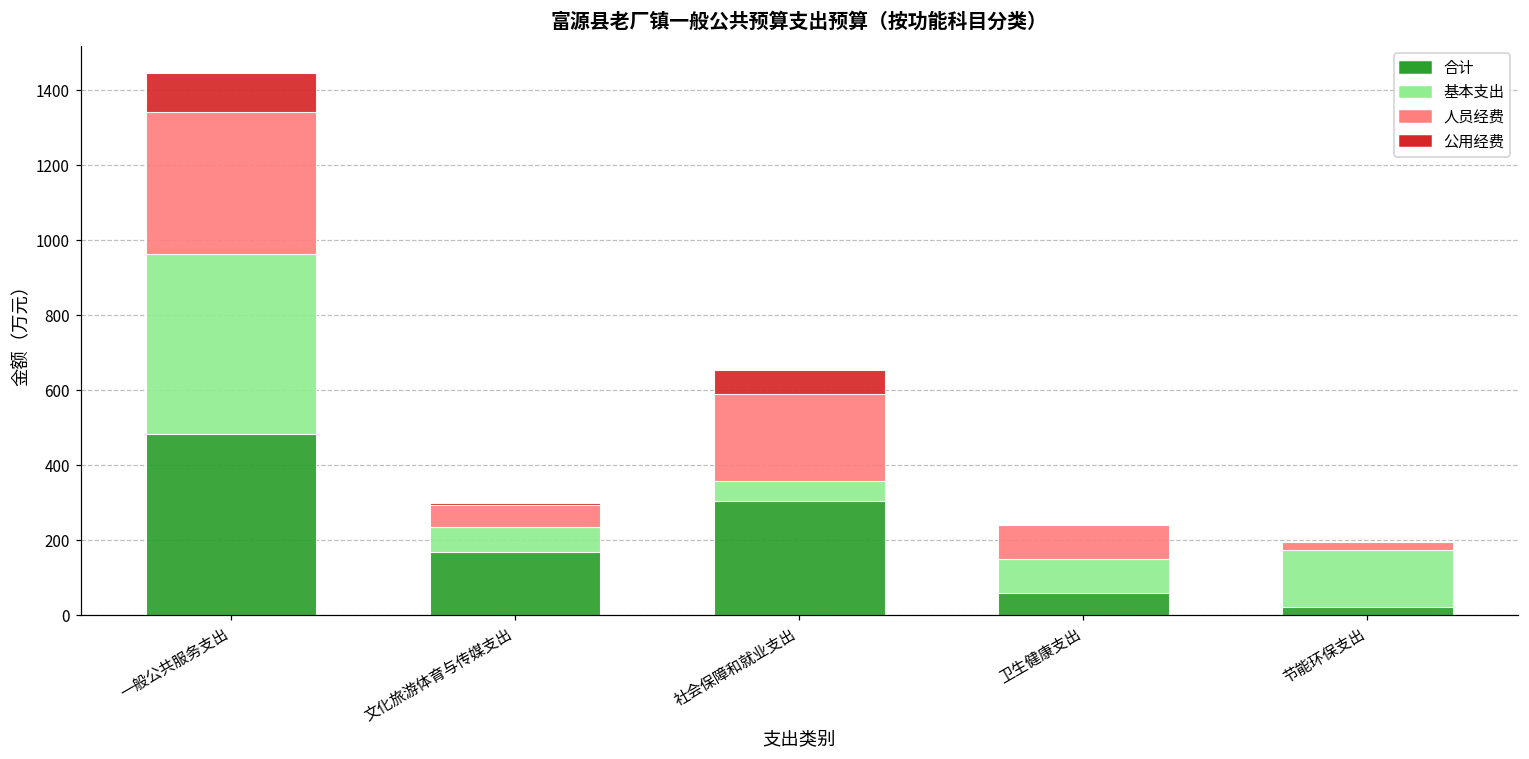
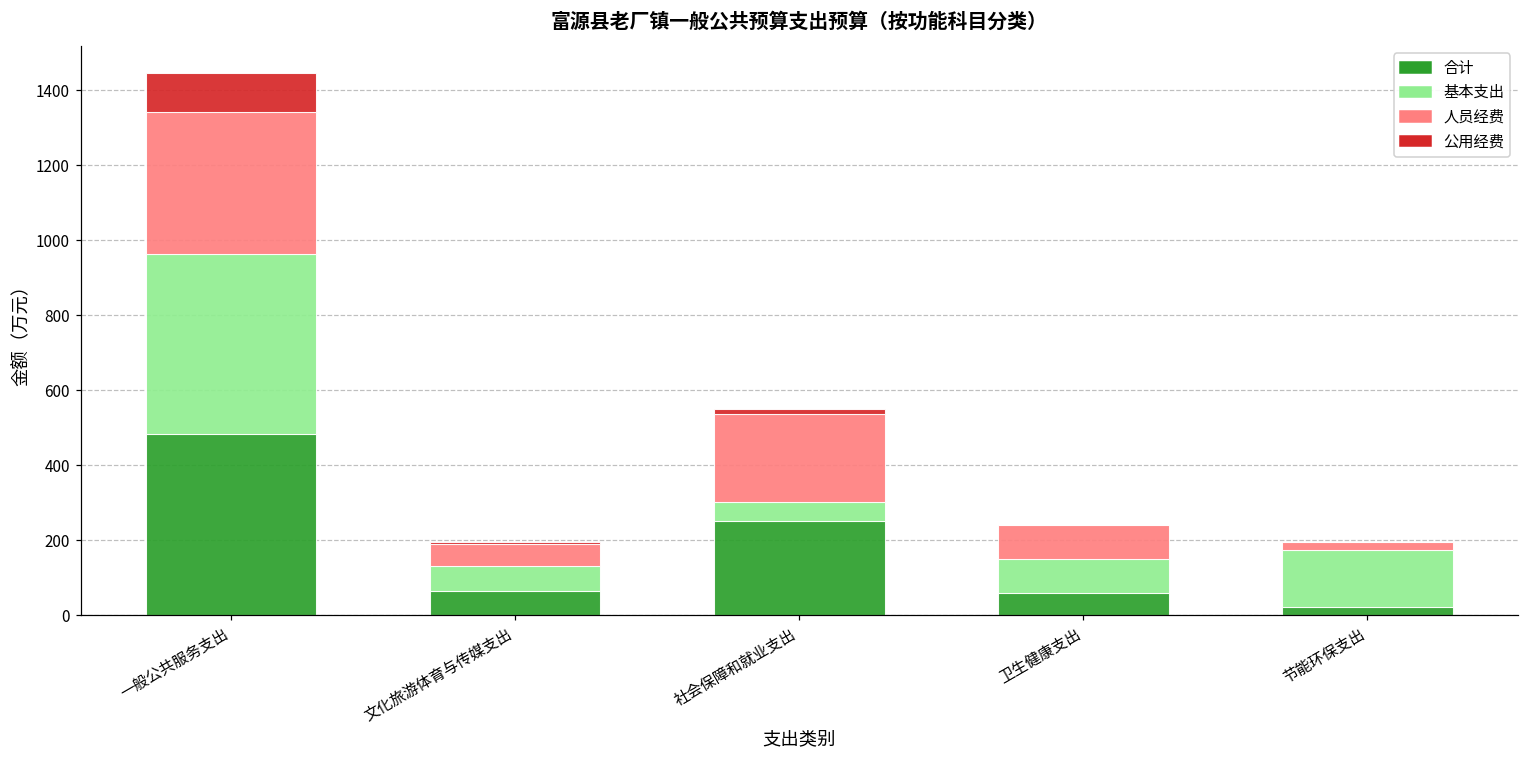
  {
    "合计": {
      "一般公共服务支出": 480,
-     "文化旅游体育与传媒支出": 170,
-     "社会保障和就业支出": 300,
+     "文化旅游体育与传媒支出": 70,
+     "社会保障和就业支出": 250,
      "卫生健康支出": 60,
      "节能环保支出": 20
    },
    "基本支出": {
      "一般公共服务支出": 480,
      "文化旅游体育与传媒支出": 70,
      "社会保障和就业支出": 50,
      "卫生健康支出": 90,
      "节能环保支出": 150
    },
    "人员经费": {
      "一般公共服务支出": 380,
      "文化旅游体育与传媒支出": 60,
      "社会保障和就业支出": 230,
      "卫生健康支出": 90,
      "节能环保支出": 20
    },
    "公用经费": {
      "一般公共服务支出": 100,
-     "社会保障和就业支出": 60,
+     "社会保障和就业支出": 10,
      "卫生健康支出": 0
    }
  }
